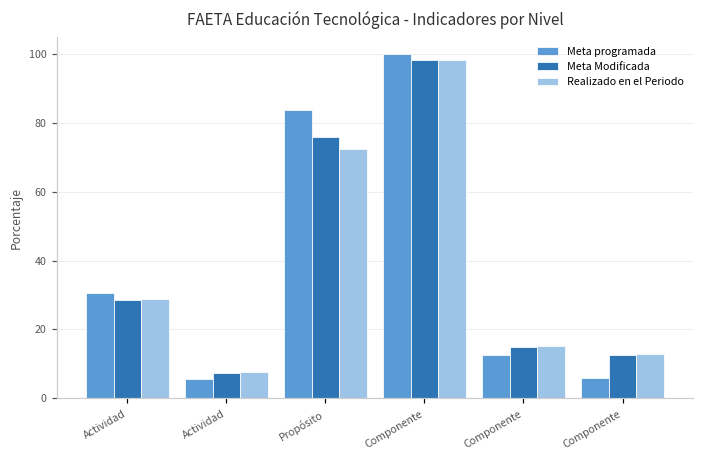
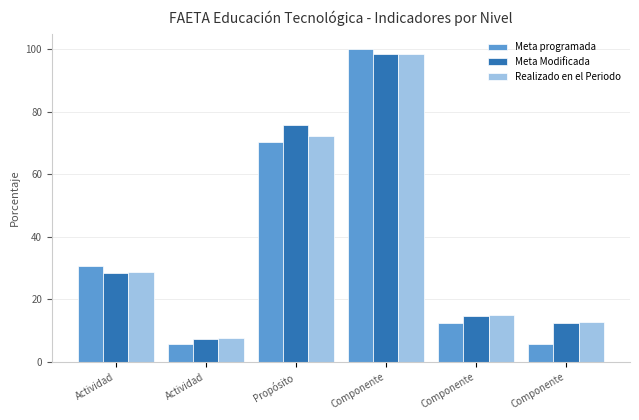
  {
    "Meta programada": {
-     "Propósito": 84
+     "Propósito": 70
    },
    "Meta Modificada": {
      "Propósito": 76
    },
    "Realizado en el Periodo": {
      "Propósito": 72
    }
  }
